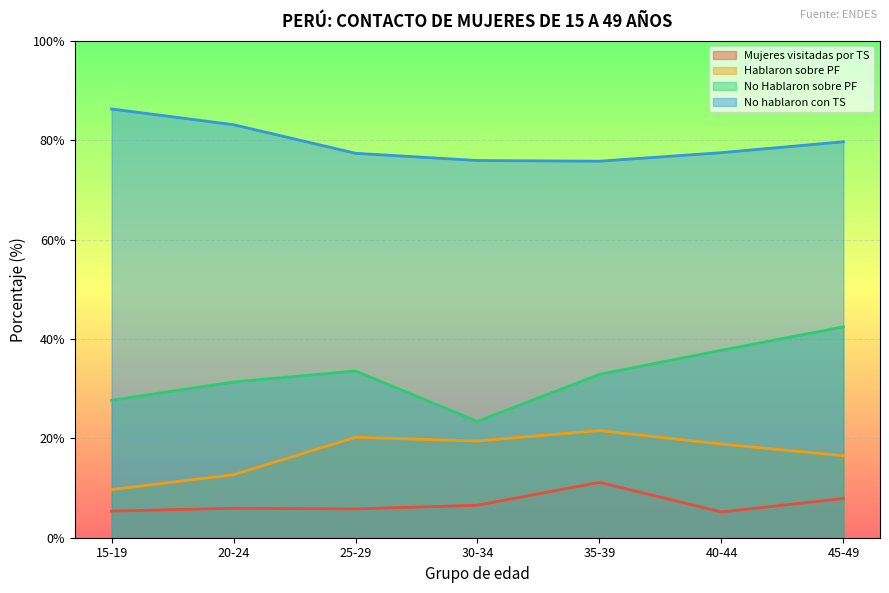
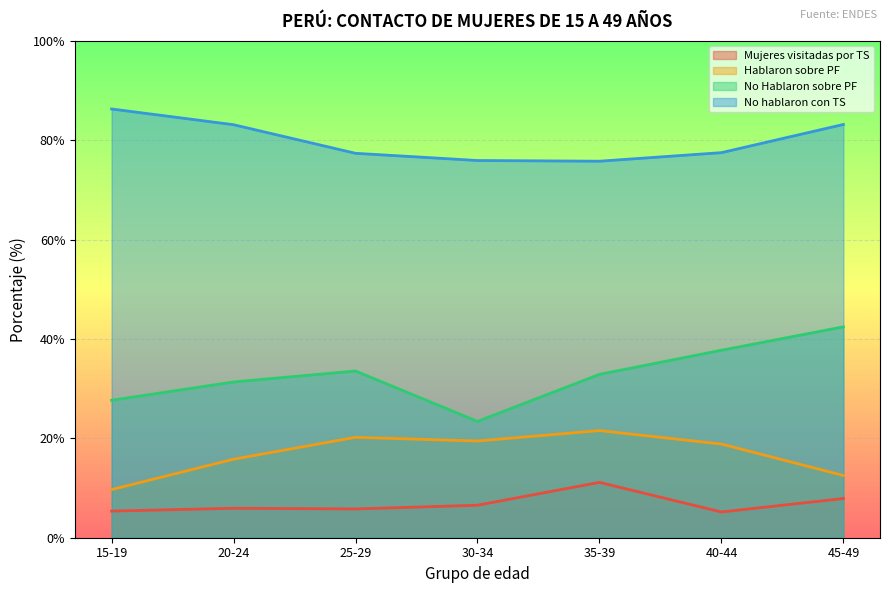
  {
    "Mujeres visitadas por TS": {
      "15-19": "5%",
      "20-24": "6%",
      "25-29": "6%",
      "30-34": "7%",
      "35-39": "11%",
      "40-44": "5%",
      "45-49": "8%"
    },
    "Hablaron sobre PF": {
      "15-19": "10%",
-     "20-24": "13%",
+     "20-24": "16%",
      "25-29": "20%",
      "30-34": "19%",
      "35-39": "22%",
      "40-44": "19%",
-     "45-49": "17%"
+     "45-49": "13%"
    },
    "No Hablaron sobre PF": {
      "15-19": "28%",
      "20-24": "31%",
      "25-29": "34%",
      "30-34": "23%",
      "35-39": "33%",
      "40-44": "38%",
      "45-49": "42%"
    },
    "No hablaron con TS": {
      "15-19": "86%",
      "20-24": "83%",
      "25-29": "77%",
      "30-34": "76%",
      "35-39": "76%",
      "40-44": "78%",
-     "45-49": "80%"
+     "45-49": "83%"
    }
  }
